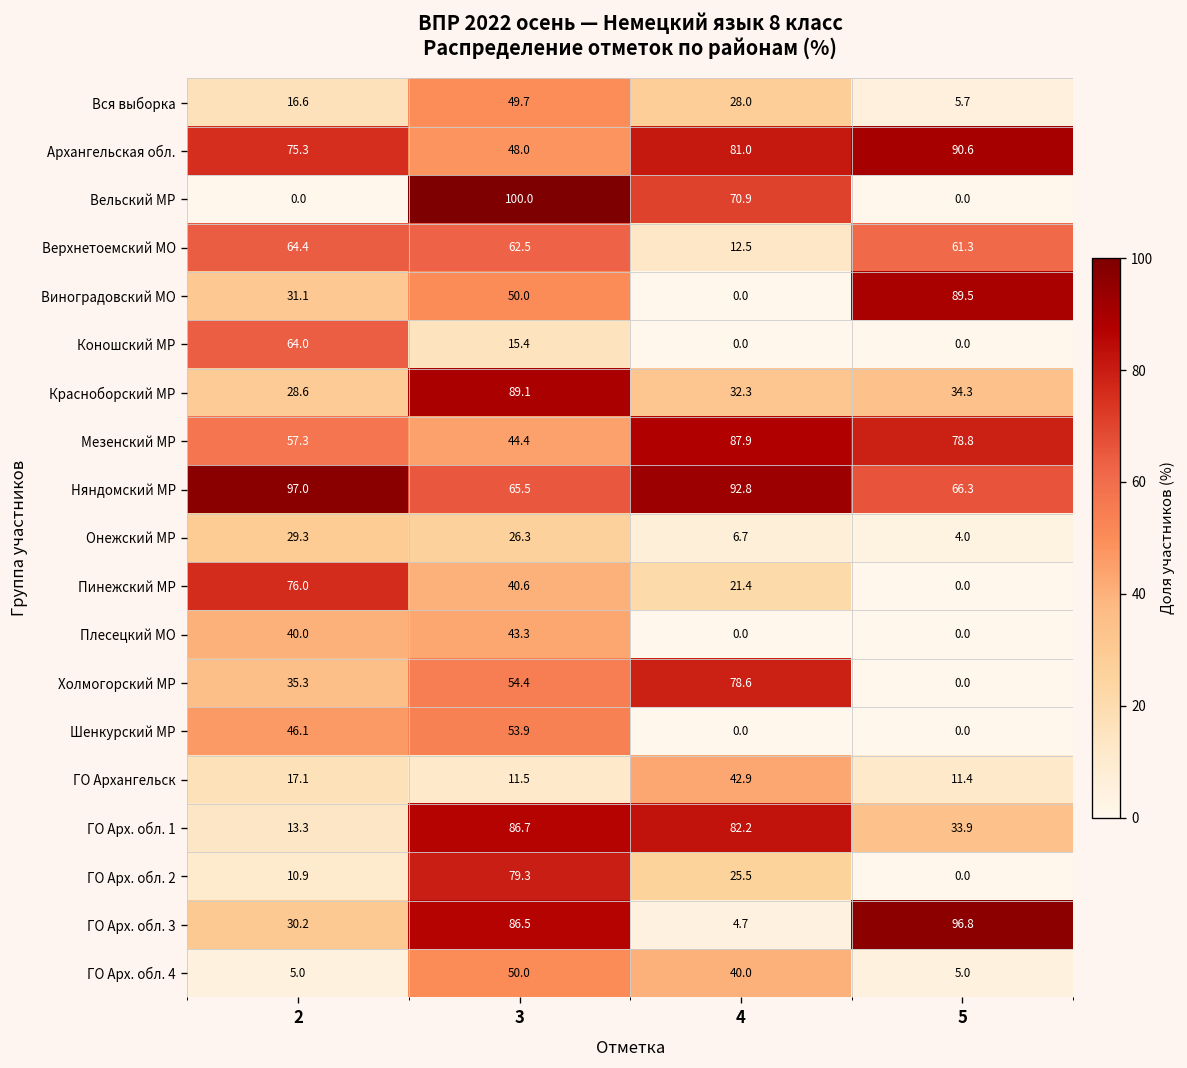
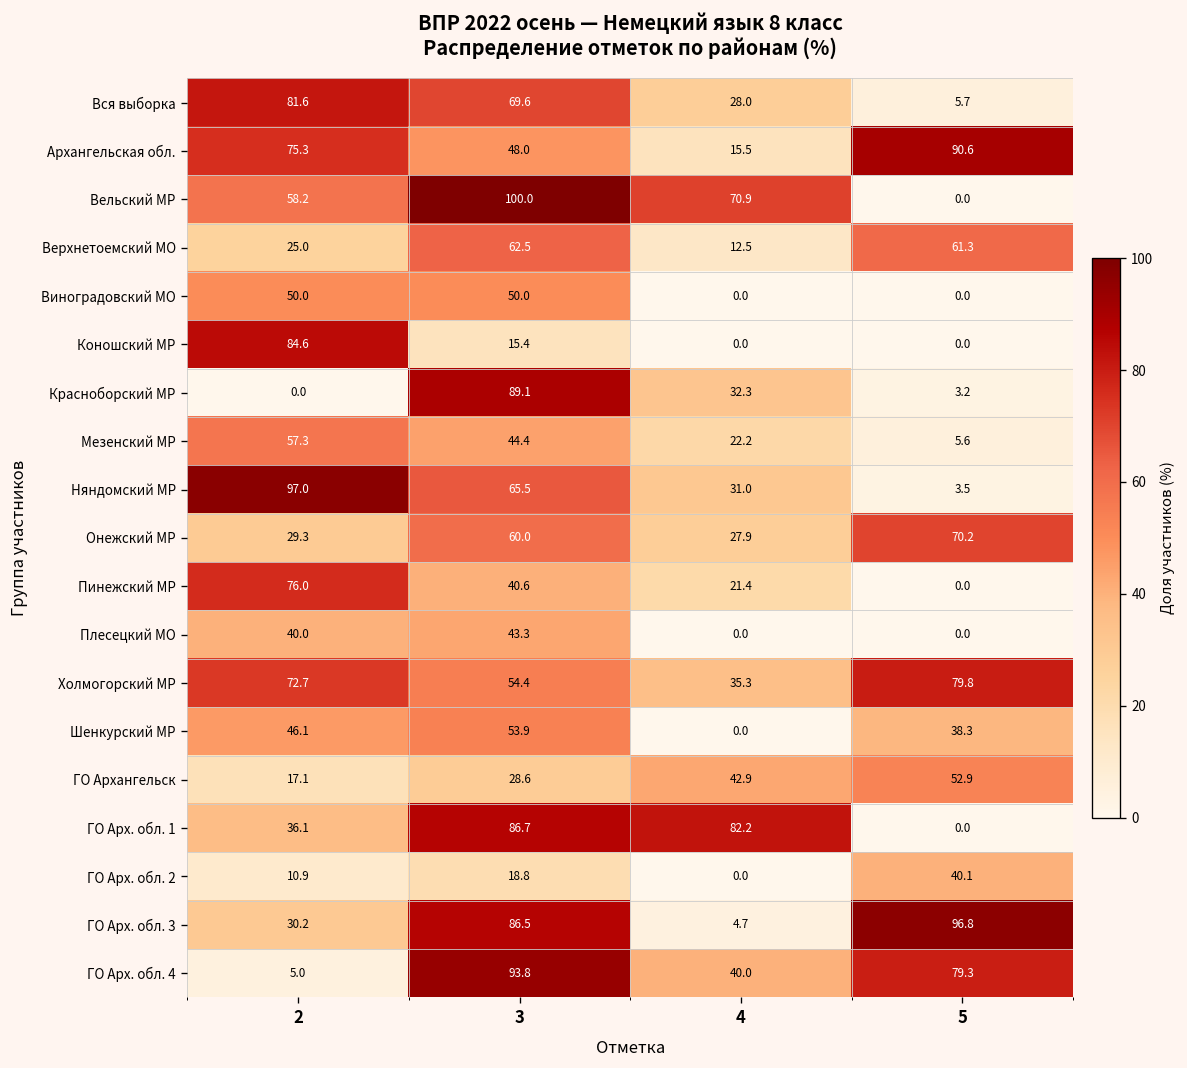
  {
    "Вся выборка": {
-     "2": 16.6,
-     "3": 49.7,
+     "2": 81.6,
+     "3": 69.6,
      "4": 28.0,
      "5": 5.7
    },
    "Архангельская обл.": {
      "2": 75.3,
      "3": 48.0,
-     "4": 81.0,
+     "4": 15.5,
      "5": 90.6
    },
    "Вельский МР": {
-     "2": 0.0,
+     "2": 58.2,
      "3": 100.0,
      "4": 70.9,
      "5": 0.0
    },
    "Верхнетоемский МО": {
-     "2": 64.4,
+     "2": 25.0,
      "3": 62.5,
      "4": 12.5,
      "5": 61.3
    },
    "Виноградовский МО": {
-     "2": 31.1,
+     "2": 50.0,
      "3": 50.0,
      "4": 0.0,
-     "5": 89.5
+     "5": 0.0
    },
    "Коношский МР": {
-     "2": 64.0,
+     "2": 84.6,
      "3": 15.4,
      "4": 0.0,
      "5": 0.0
    },
    "Красноборский МР": {
-     "2": 28.6,
+     "2": 0.0,
      "3": 89.1,
      "4": 32.3,
-     "5": 34.3
+     "5": 3.2
    },
    "Мезенский МР": {
      "2": 57.3,
      "3": 44.4,
-     "4": 87.9,
-     "5": 78.8
+     "4": 22.2,
+     "5": 5.6
    },
    "Няндомский МР": {
      "2": 97.0,
      "3": 65.5,
-     "4": 92.8,
-     "5": 66.3
+     "4": 31.0,
+     "5": 3.5
    },
    "Онежский МР": {
      "2": 29.3,
-     "3": 26.3,
-     "4": 6.7,
-     "5": 4.0
+     "3": 60.0,
+     "4": 27.9,
+     "5": 70.2
    },
    "Пинежский МР": {
      "2": 76.0,
      "3": 40.6,
      "4": 21.4,
      "5": 0.0
    },
    "Плесецкий МО": {
      "2": 40.0,
      "3": 43.3,
      "4": 0.0,
      "5": 0.0
    },
    "Холмогорский МР": {
-     "2": 35.3,
+     "2": 72.7,
      "3": 54.4,
-     "4": 78.6,
-     "5": 0.0
+     "4": 35.3,
+     "5": 79.8
    },
    "Шенкурский МР": {
      "2": 46.1,
      "3": 53.9,
      "4": 0.0,
-     "5": 0.0
+     "5": 38.3
    },
    "ГО Архангельск": {
      "2": 17.1,
-     "3": 11.5,
+     "3": 28.6,
      "4": 42.9,
-     "5": 11.4
+     "5": 52.9
    },
    "ГО Арх. обл. 1": {
-     "2": 13.3,
+     "2": 36.1,
      "3": 86.7,
      "4": 82.2,
-     "5": 33.9
+     "5": 0.0
    },
    "ГО Арх. обл. 2": {
      "2": 10.9,
-     "3": 79.3,
-     "4": 25.5,
-     "5": 0.0
+     "3": 18.8,
+     "4": 0.0,
+     "5": 40.1
    },
    "ГО Арх. обл. 3": {
      "2": 30.2,
      "3": 86.5,
      "4": 4.7,
      "5": 96.8
    },
    "ГО Арх. обл. 4": {
      "2": 5.0,
-     "3": 50.0,
+     "3": 93.8,
      "4": 40.0,
-     "5": 5.0
+     "5": 79.3
    }
  }
